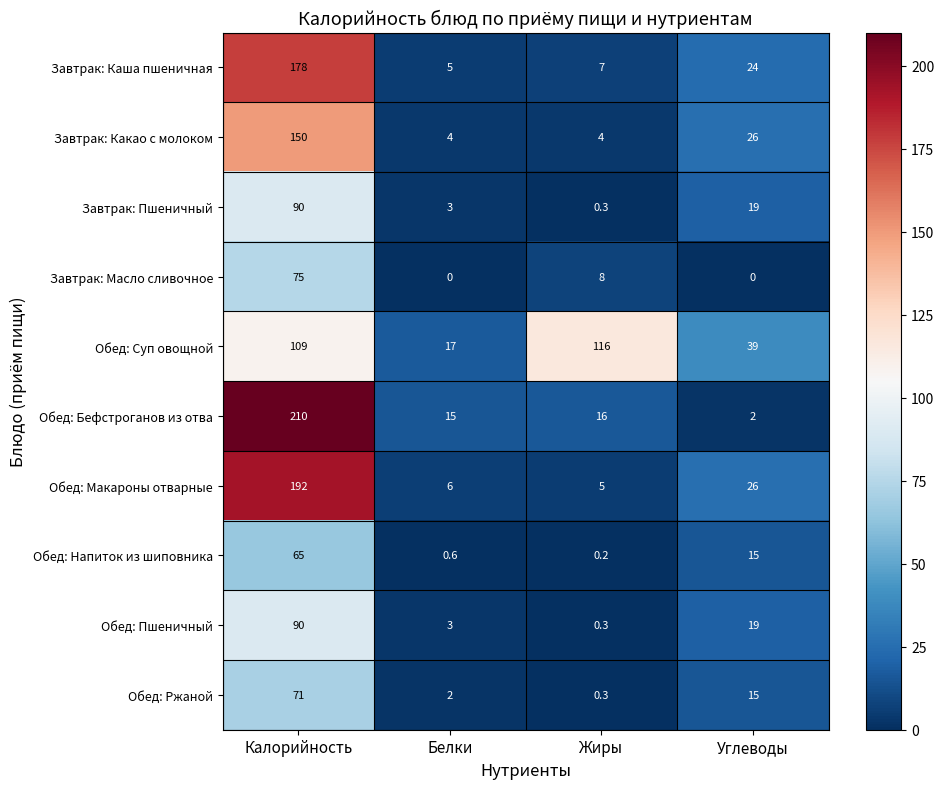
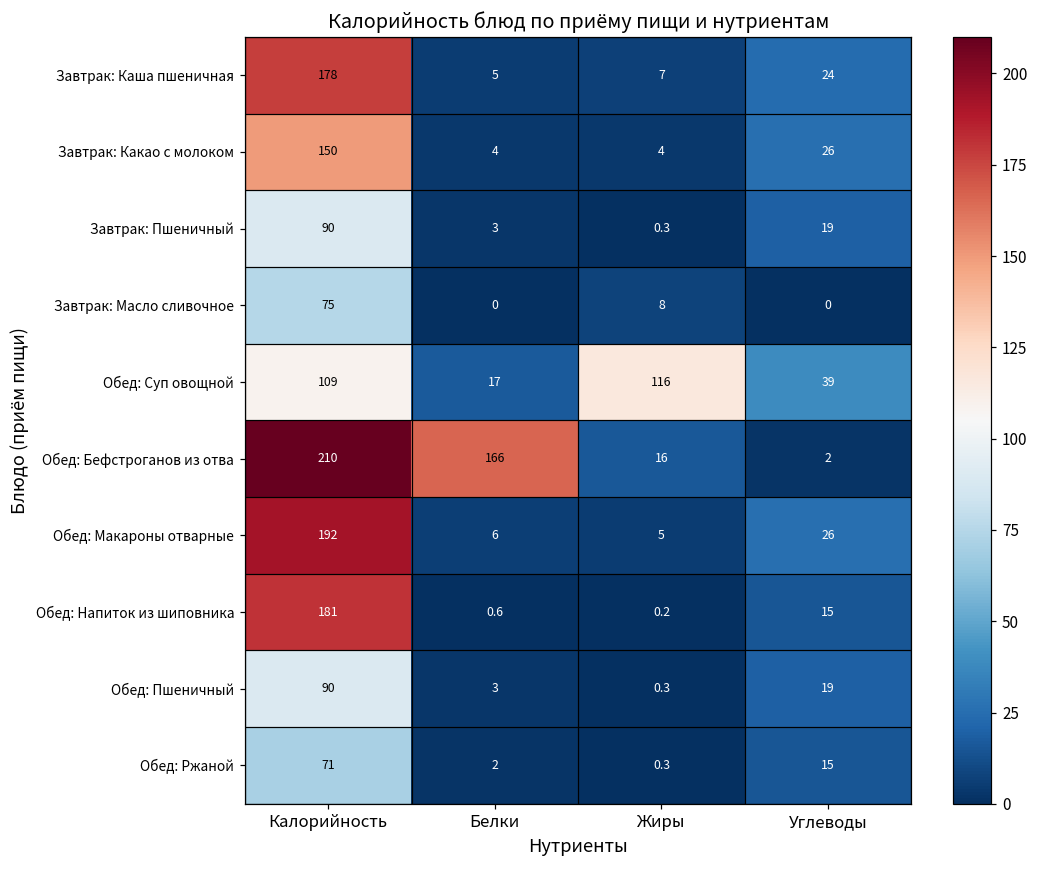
  {
    "Завтрак: Каша пшеничная": {
      "Калорийность": 178,
      "Белки": 5,
      "Жиры": 7,
      "Углеводы": 24
    },
    "Завтрак: Какао с молоком": {
      "Калорийность": 150,
      "Белки": 4,
      "Жиры": 4,
      "Углеводы": 26
    },
    "Завтрак: Пшеничный": {
      "Калорийность": 90,
      "Белки": 3,
      "Жиры": 0.3,
      "Углеводы": 19
    },
    "Завтрак: Масло сливочное": {
      "Калорийность": 75,
      "Белки": 0,
      "Жиры": 8,
      "Углеводы": 0
    },
    "Обед: Суп овощной": {
      "Калорийность": 109,
      "Белки": 17,
      "Жиры": 116,
      "Углеводы": 39
    },
    "Обед: Бефстроганов из отва": {
      "Калорийность": 210,
-     "Белки": 15,
+     "Белки": 166,
      "Жиры": 16,
      "Углеводы": 2
    },
    "Обед: Макароны отварные": {
      "Калорийность": 192,
      "Белки": 6,
      "Жиры": 5,
      "Углеводы": 26
    },
    "Обед: Напиток из шиповника": {
-     "Калорийность": 65,
+     "Калорийность": 181,
      "Белки": 0.6,
      "Жиры": 0.2,
      "Углеводы": 15
    },
    "Обед: Пшеничный": {
      "Калорийность": 90,
      "Белки": 3,
      "Жиры": 0.3,
      "Углеводы": 19
    },
    "Обед: Ржаной": {
      "Калорийность": 71,
      "Белки": 2,
      "Жиры": 0.3,
      "Углеводы": 15
    }
  }
